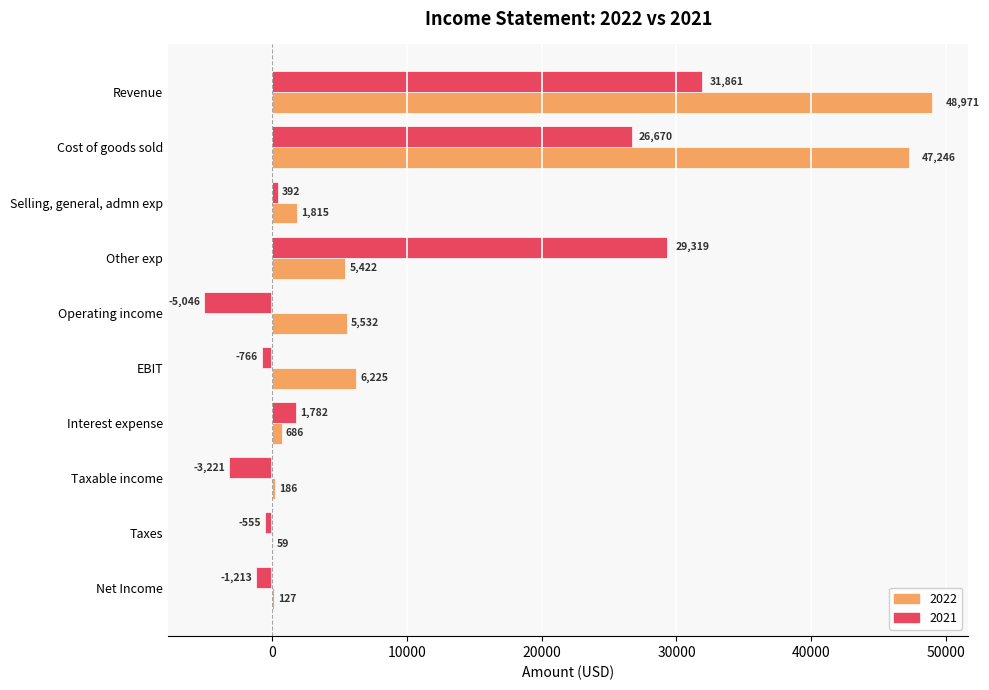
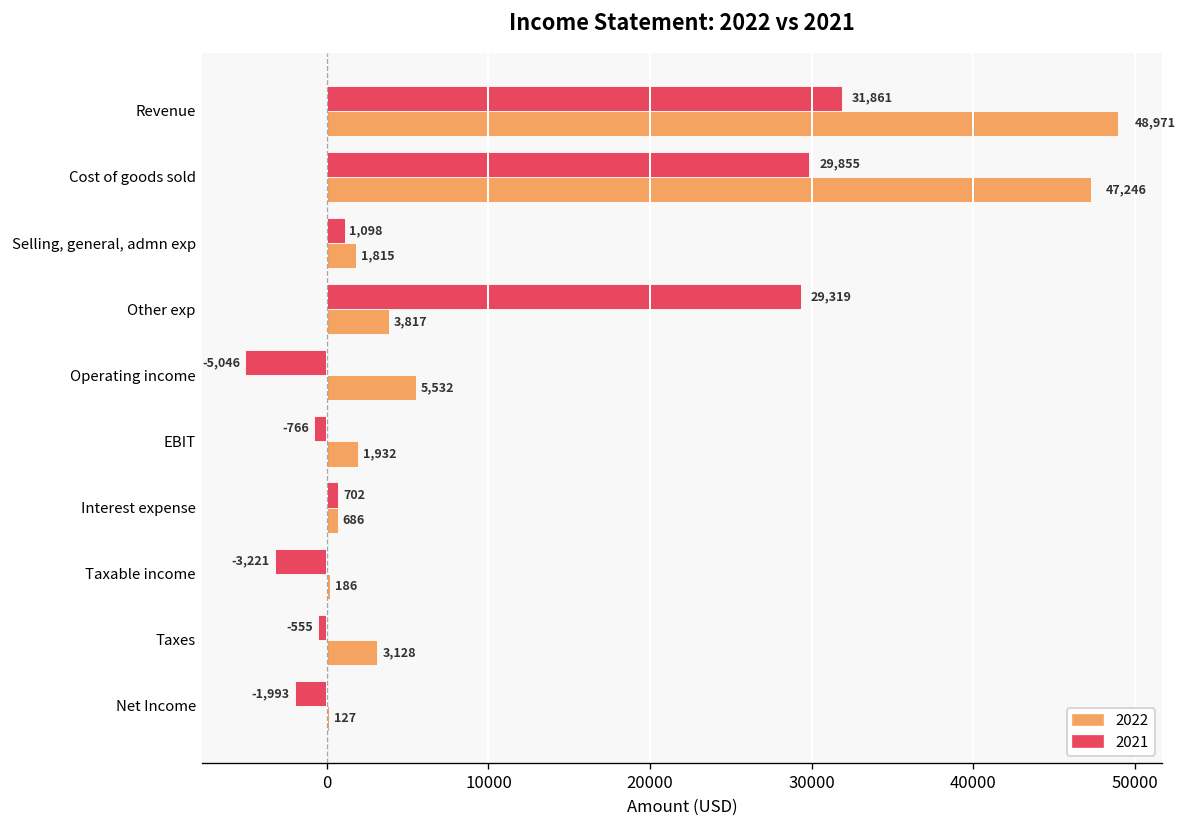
  {
    "2022": {
      "Revenue": "48,971",
      "Cost of goods sold": "47,246",
      "Selling, general, admn exp": "1,815",
-     "Other exp": "5,422",
+     "Other exp": "3,817",
      "Operating income": "5,532",
-     "EBIT": "6,225",
+     "EBIT": "1,932",
      "Interest expense": "686",
      "Taxable income": "186",
-     "Taxes": "59",
+     "Taxes": "3,128",
      "Net Income": "127"
    },
    "2021": {
      "Revenue": "31,861",
-     "Cost of goods sold": "26,670",
-     "Selling, general, admn exp": "392",
+     "Cost of goods sold": "29,855",
+     "Selling, general, admn exp": "1,098",
      "Other exp": "29,319",
      "Operating income": "-5,046",
      "EBIT": "-766",
-     "Interest expense": "1,782",
+     "Interest expense": "702",
      "Taxable income": "-3,221",
      "Taxes": "-555",
-     "Net Income": "-1,213"
+     "Net Income": "-1,993"
    }
  }
